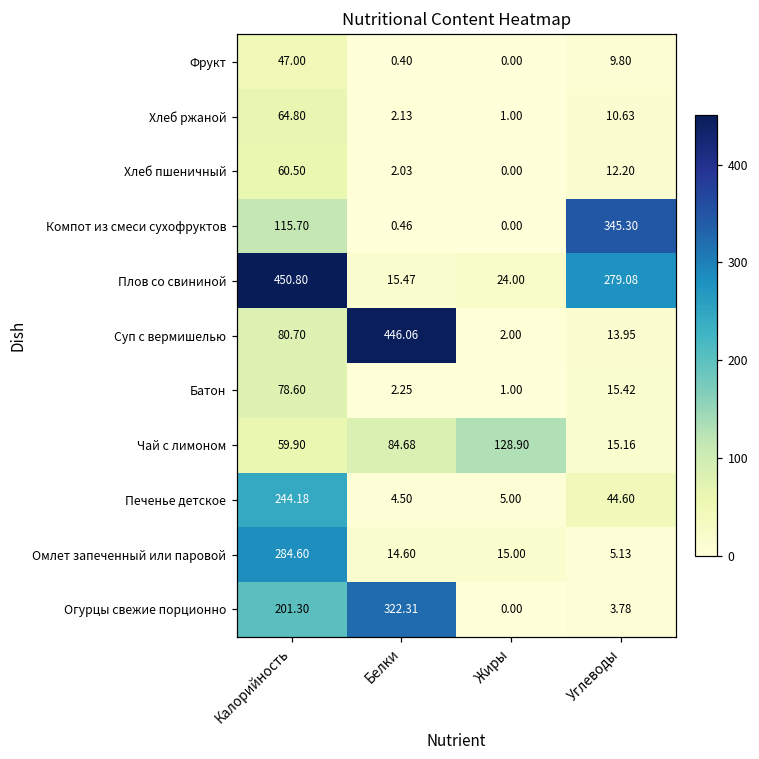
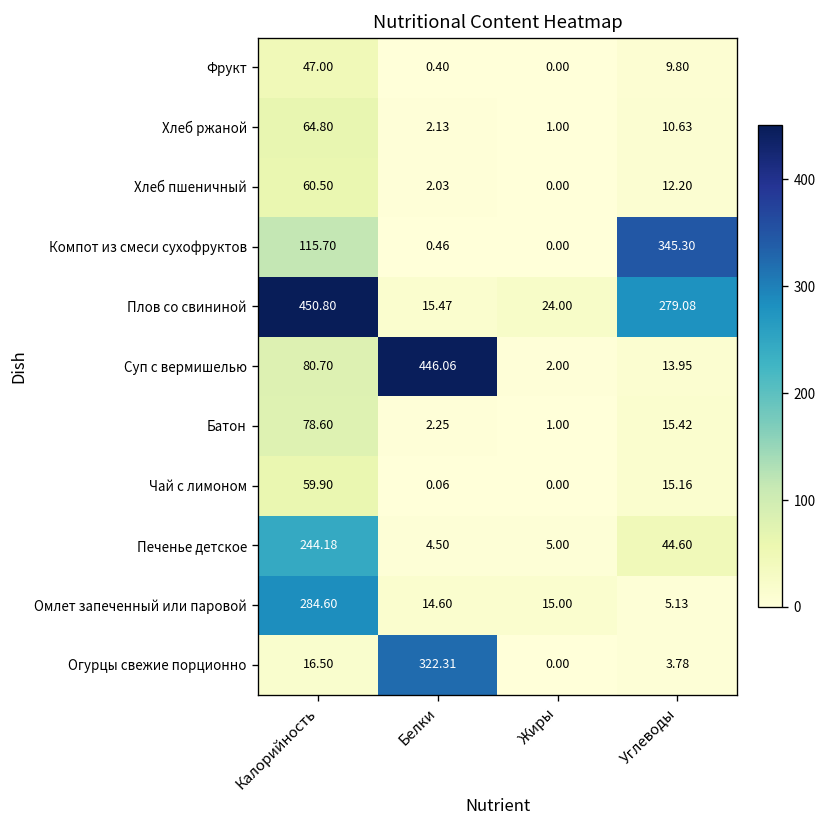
  {
    "Фрукт": {
      "Калорийность": 47.00,
      "Белки": 0.40,
      "Жиры": 0.00,
      "Углеводы": 9.80
    },
    "Хлеб ржаной": {
      "Калорийность": 64.80,
      "Белки": 2.13,
      "Жиры": 1.00,
      "Углеводы": 10.63
    },
    "Хлеб пшеничный": {
      "Калорийность": 60.50,
      "Белки": 2.03,
      "Жиры": 0.00,
      "Углеводы": 12.20
    },
    "Компот из смеси сухофруктов": {
      "Калорийность": 115.70,
      "Белки": 0.46,
      "Жиры": 0.00,
      "Углеводы": 345.30
    },
    "Плов со свининой": {
      "Калорийность": 450.80,
      "Белки": 15.47,
      "Жиры": 24.00,
      "Углеводы": 279.08
    },
    "Суп с вермишелью": {
      "Калорийность": 80.70,
      "Белки": 446.06,
      "Жиры": 2.00,
      "Углеводы": 13.95
    },
    "Батон": {
      "Калорийность": 78.60,
      "Белки": 2.25,
      "Жиры": 1.00,
      "Углеводы": 15.42
    },
    "Чай с лимоном": {
      "Калорийность": 59.90,
-     "Белки": 84.68,
-     "Жиры": 128.90,
+     "Белки": 0.06,
+     "Жиры": 0.00,
      "Углеводы": 15.16
    },
    "Печенье детское": {
      "Калорийность": 244.18,
      "Белки": 4.50,
      "Жиры": 5.00,
      "Углеводы": 44.60
    },
    "Омлет запеченный или паровой": {
      "Калорийность": 284.60,
      "Белки": 14.60,
      "Жиры": 15.00,
      "Углеводы": 5.13
    },
    "Огурцы свежие порционно": {
-     "Калорийность": 201.30,
+     "Калорийность": 16.50,
      "Белки": 322.31,
      "Жиры": 0.00,
      "Углеводы": 3.78
    }
  }
